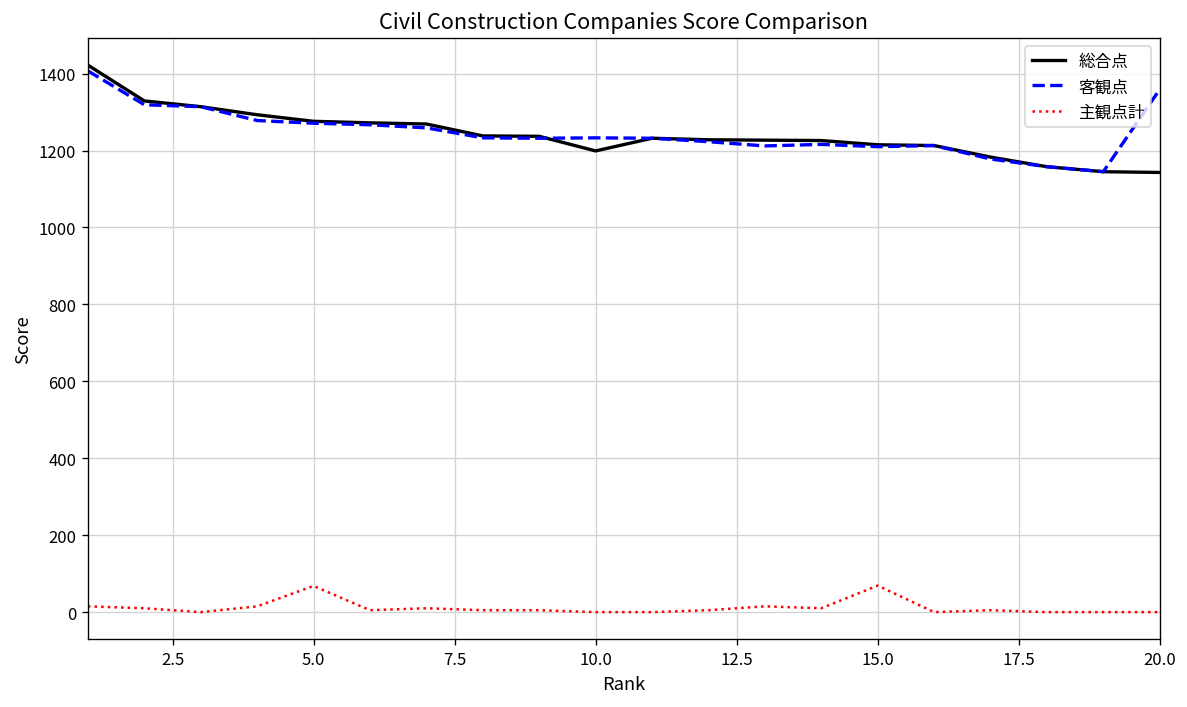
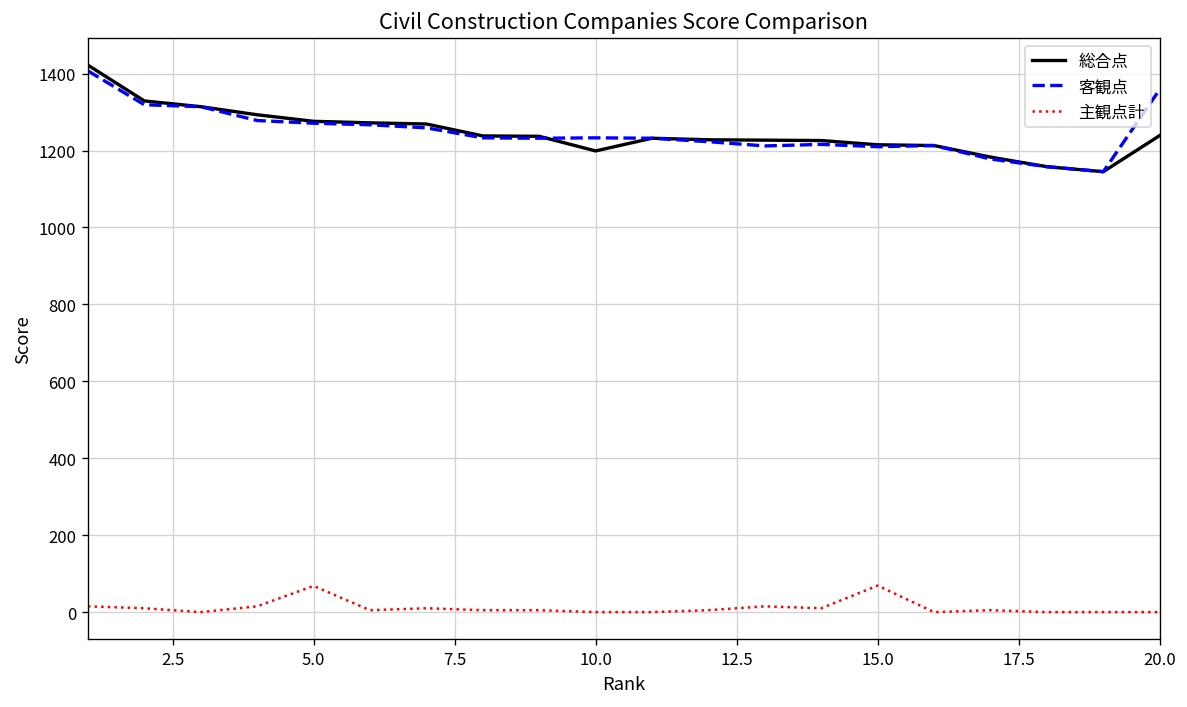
  {
    "総合点": {
      "10.0": 1200,
-     "20.0": 1140
+     "20.0": 1240
    },
    "客観点": {
      "10.0": 1230,
      "20.0": 1360
    },
    "主観点計": {
      "5.0": 70,
      "10.0": 0,
      "15.0": 70,
      "20.0": 0
    }
  }
